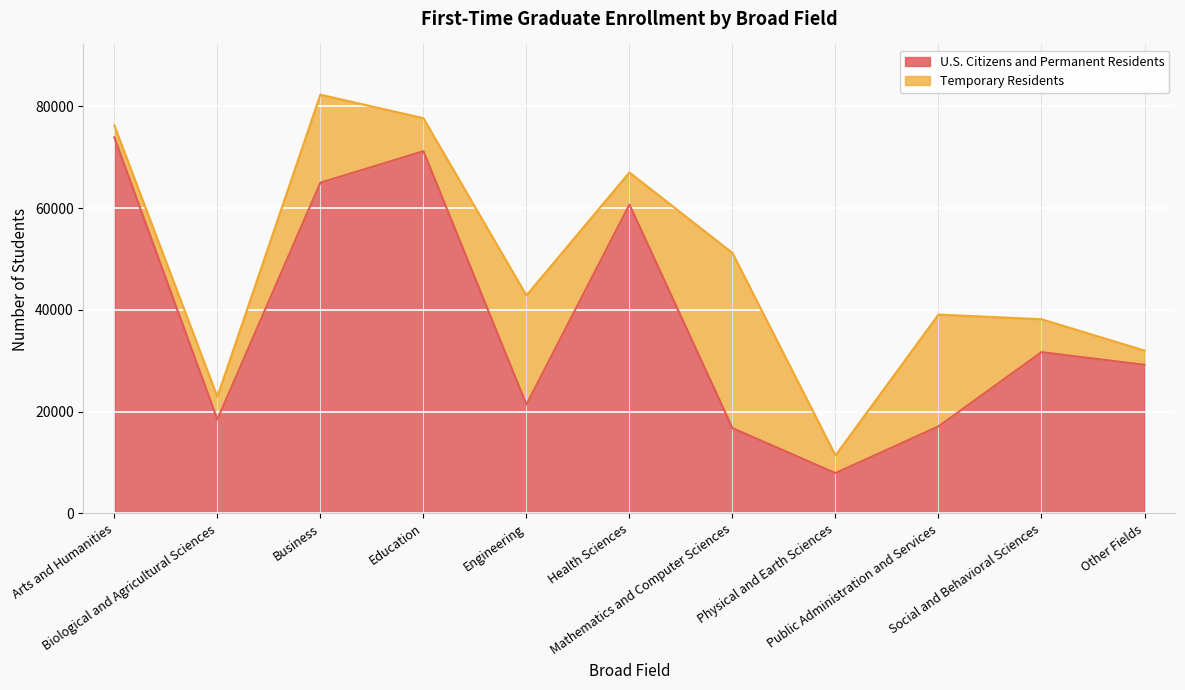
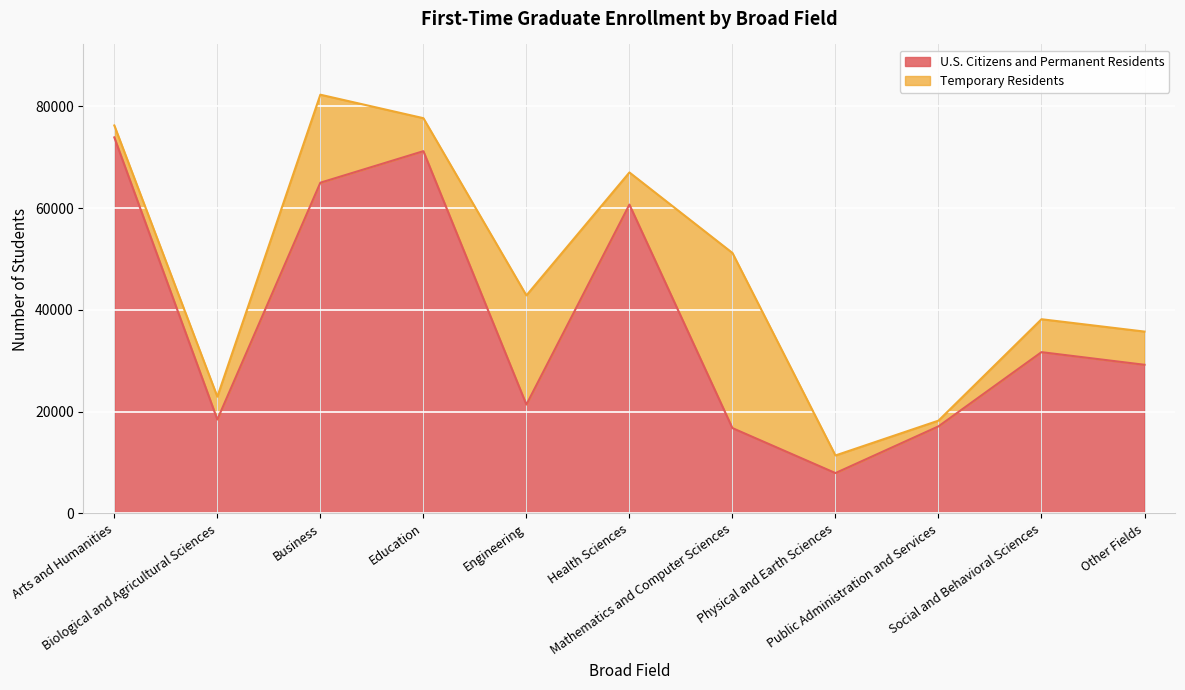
  {
    "U.S. Citizens and Permanent Residents": {
      "Arts and Humanities": 74000,
      "Biological and Agricultural Sciences": 18000,
      "Business": 65000,
      "Education": 71000,
      "Engineering": 21000,
      "Health Sciences": 61000,
      "Mathematics and Computer Sciences": 17000,
      "Physical and Earth Sciences": 8000,
      "Public Administration and Services": 17000,
      "Social and Behavioral Sciences": 32000,
      "Other Fields": 29000
    },
    "Temporary Residents": {
      "Arts and Humanities": 2000,
      "Biological and Agricultural Sciences": 4000,
      "Business": 17000,
      "Education": 6000,
      "Engineering": 21000,
      "Health Sciences": 6000,
      "Mathematics and Computer Sciences": 34000,
      "Physical and Earth Sciences": 3000,
-     "Public Administration and Services": 22000,
+     "Public Administration and Services": 1000,
      "Social and Behavioral Sciences": 6000,
-     "Other Fields": 3000
+     "Other Fields": 7000
    }
  }
